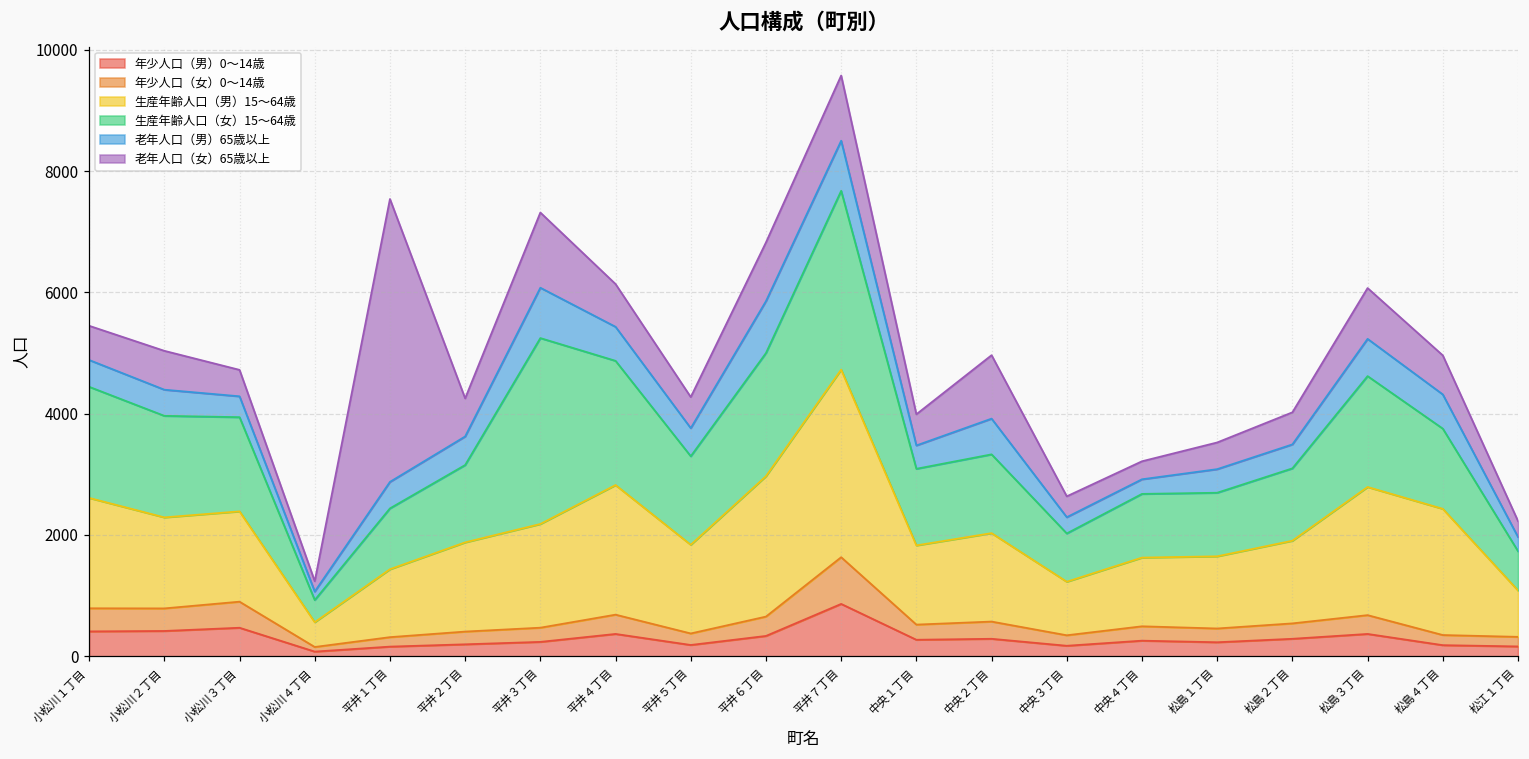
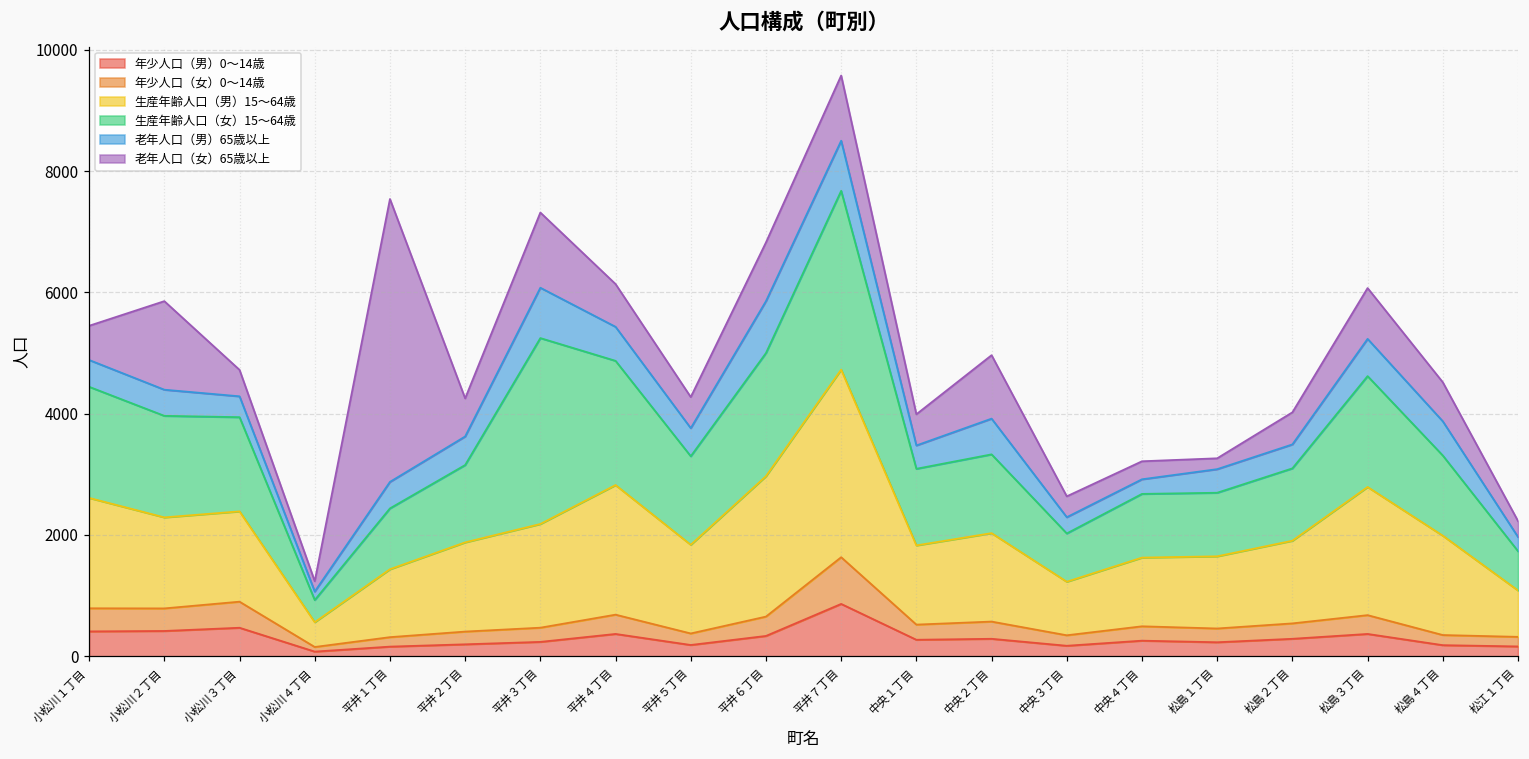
  {
    "生産年齢人口（男）15～64歳": {
      "小松川１丁目": 1800,
      "小松川２丁目": 1500,
      "小松川３丁目": 1500,
      "小松川４丁目": 400,
      "平井１丁目": 1100,
      "平井２丁目": 1500,
      "平井３丁目": 1700,
      "平井４丁目": 2100,
      "平井５丁目": 1500,
      "平井６丁目": 2300,
      "平井７丁目": 3100,
      "中央１丁目": 1300,
      "中央２丁目": 1500,
      "中央３丁目": 900,
      "中央４丁目": 1100,
      "松島１丁目": 1200,
      "松島２丁目": 1400,
      "松島３丁目": 2100,
-     "松島４丁目": 2100,
+     "松島４丁目": 1600,
      "松江１丁目": 800
    },
    "生産年齢人口（女）15～64歳": {
      "小松川１丁目": 1800,
      "小松川２丁目": 1700,
      "小松川３丁目": 1600,
      "小松川４丁目": 400,
      "平井１丁目": 1000,
      "平井２丁目": 1300,
      "平井３丁目": 3100,
      "平井４丁目": 2000,
      "平井５丁目": 1500,
      "平井６丁目": 2000,
      "平井７丁目": 2900,
      "中央１丁目": 1300,
      "中央２丁目": 1300,
      "中央３丁目": 800,
      "中央４丁目": 1100,
      "松島１丁目": 1000,
      "松島２丁目": 1200,
      "松島３丁目": 1800,
      "松島４丁目": 1300,
      "松江１丁目": 600
    },
    "老年人口（男）65歳以上": {
      "小松川１丁目": 400,
      "小松川２丁目": 400,
      "小松川３丁目": 300,
      "小松川４丁目": 100,
      "平井１丁目": 400,
      "平井２丁目": 500,
      "平井３丁目": 800,
      "平井４丁目": 600,
      "平井５丁目": 500,
      "平井６丁目": 900,
      "平井７丁目": 800,
      "中央１丁目": 400,
      "中央２丁目": 600,
      "中央３丁目": 300,
      "中央４丁目": 200,
      "松島１丁目": 400,
      "松島２丁目": 400,
      "松島３丁目": 600,
      "松島４丁目": 600,
      "松江１丁目": 200
    },
    "老年人口（女）65歳以上": {
      "小松川１丁目": 600,
-     "小松川２丁目": 600,
+     "小松川２丁目": 1500,
      "小松川３丁目": 400,
      "小松川４丁目": 200,
      "平井１丁目": 4700,
      "平井２丁目": 600,
      "平井３丁目": 1200,
      "平井４丁目": 700,
      "平井５丁目": 500,
      "平井６丁目": 1000,
      "平井７丁目": 1100,
      "中央１丁目": 500,
      "中央２丁目": 1000,
      "中央３丁目": 300,
      "中央４丁目": 300,
-     "松島１丁目": 400,
+     "松島１丁目": 200,
      "松島２丁目": 500,
      "松島３丁目": 800,
      "松島４丁目": 600,
      "松江１丁目": 300
    }
  }
